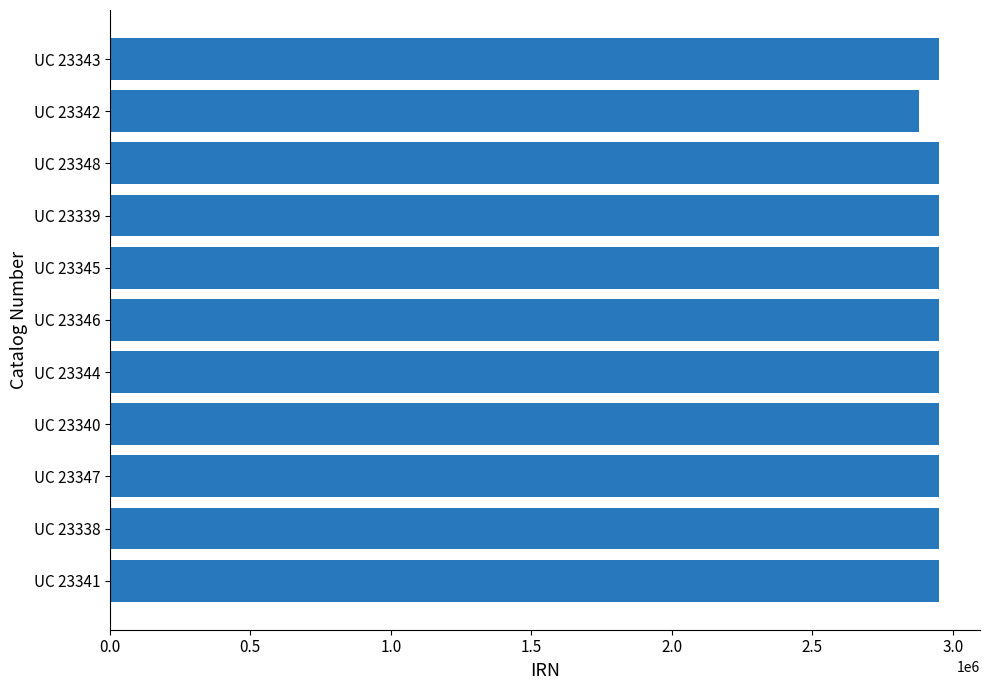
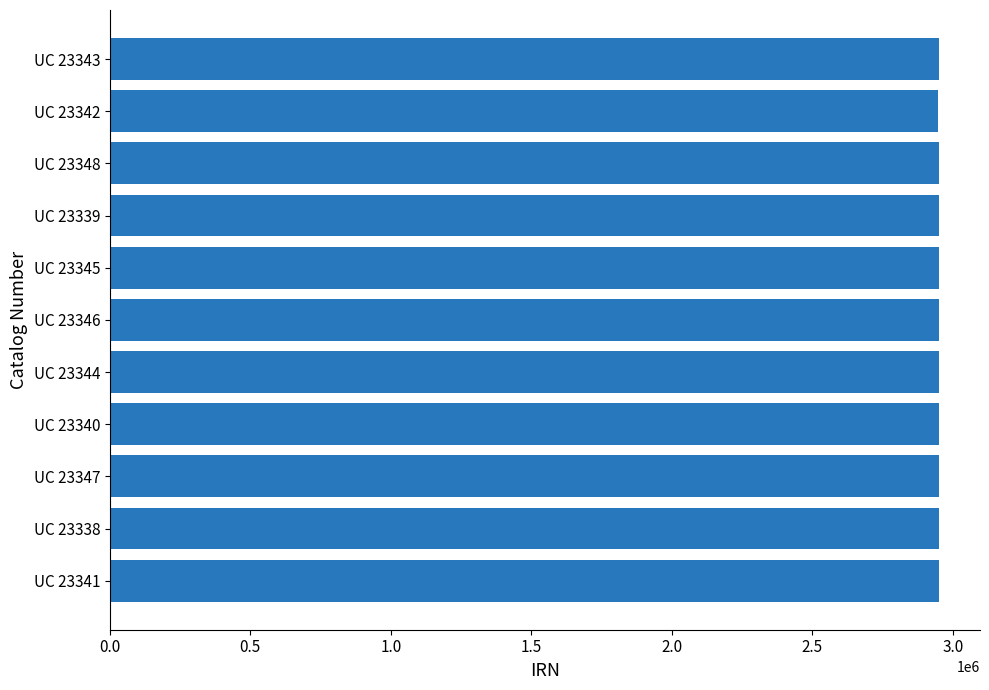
  {
    "UC 23343": 2950000,
-   "UC 23342": 2880000,
+   "UC 23342": 2950000,
    "UC 23348": 2950000,
    "UC 23339": 2950000,
    "UC 23345": 2950000,
    "UC 23346": 2950000,
    "UC 23344": 2950000,
    "UC 23340": 2950000,
    "UC 23347": 2950000,
    "UC 23338": 2950000,
    "UC 23341": 2950000
  }
